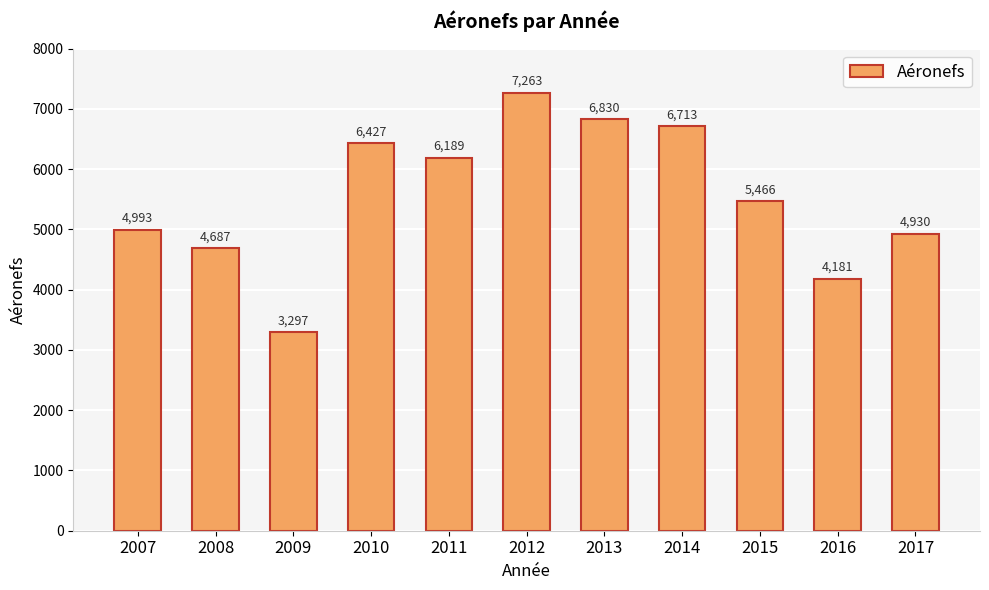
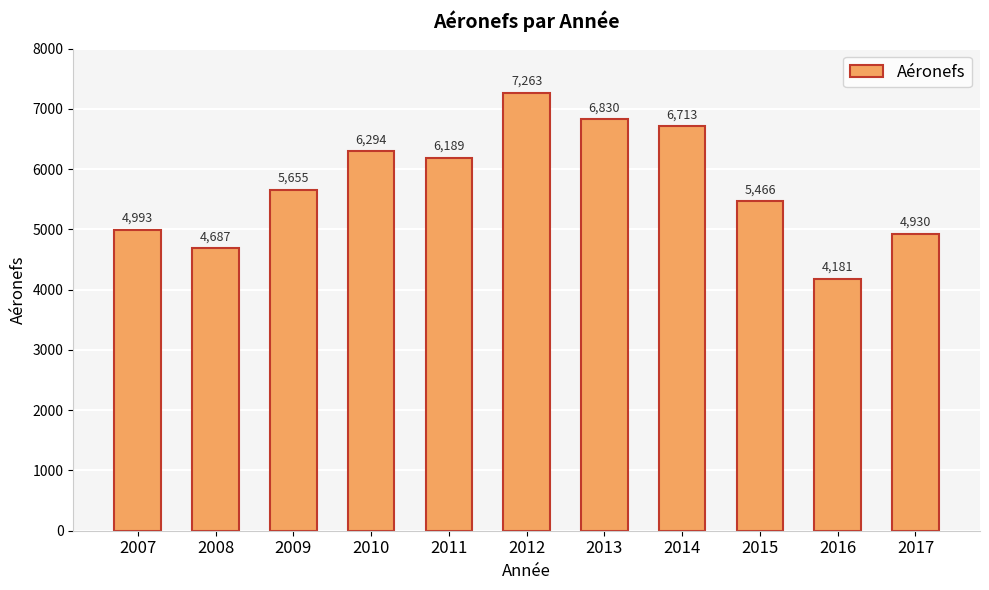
  {
    "2007": "4,993",
    "2008": "4,687",
-   "2009": "3,297",
-   "2010": "6,427",
+   "2009": "5,655",
+   "2010": "6,294",
    "2011": "6,189",
    "2012": "7,263",
    "2013": "6,830",
    "2014": "6,713",
    "2015": "5,466",
    "2016": "4,181",
    "2017": "4,930"
  }
